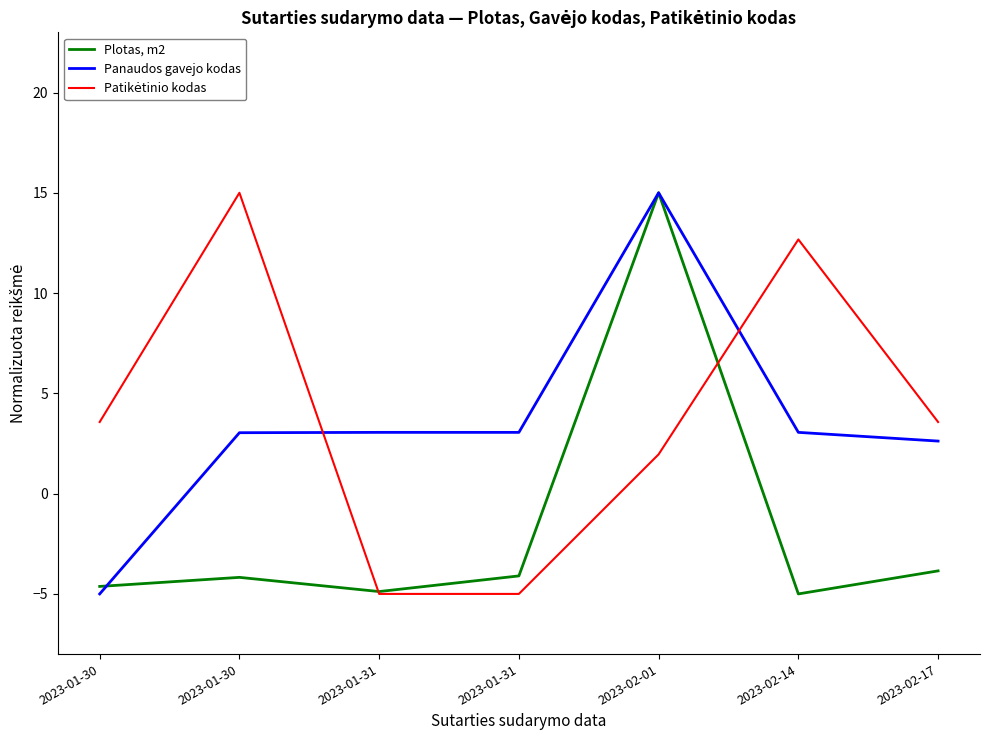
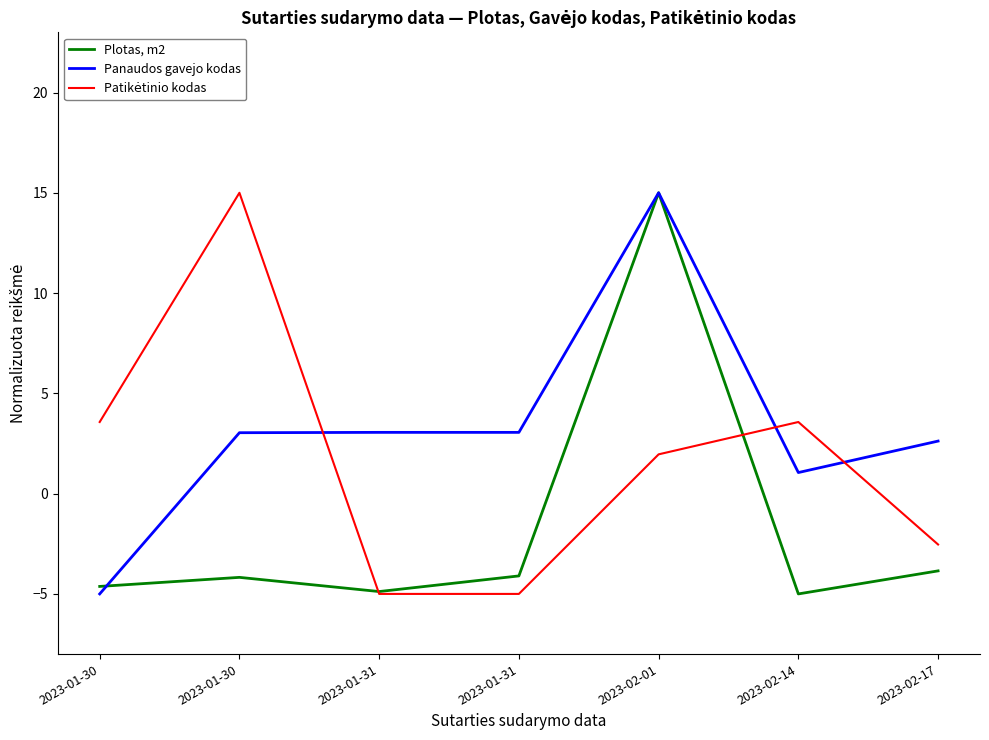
  {
    "Plotas, m2": {
      "2023-02-14": -5.0,
      "2023-02-17": -3.9
    },
    "Panaudos gavejo kodas": {
-     "2023-02-14": 3.1,
+     "2023-02-14": 1.1,
      "2023-02-17": 2.6
    },
    "Patikėtinio kodas": {
      "2023-02-01": 2.0,
-     "2023-02-14": 12.7,
-     "2023-02-17": 3.6
+     "2023-02-14": 3.6,
+     "2023-02-17": -2.5
    }
  }
